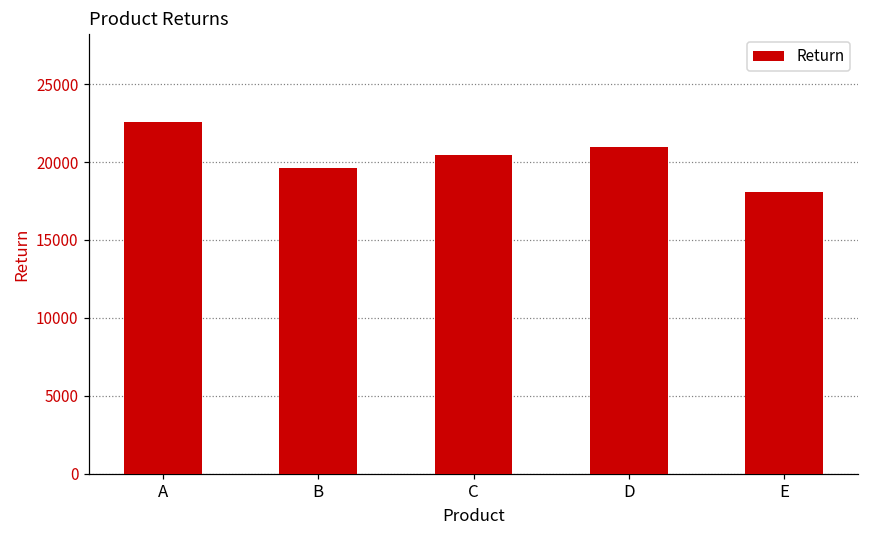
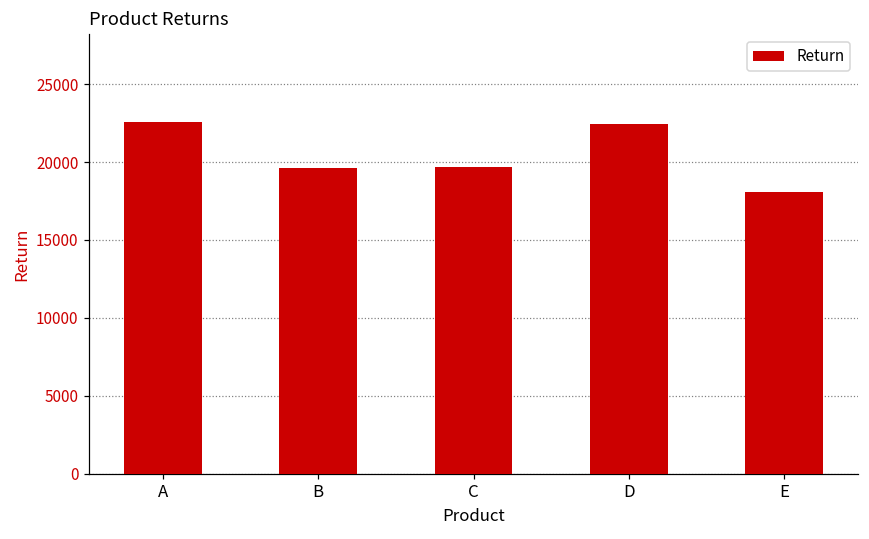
  {
    "A": 22500,
    "B": 19600,
-   "C": 20500,
-   "D": 21000,
+   "C": 19700,
+   "D": 22400,
    "E": 18100
  }
